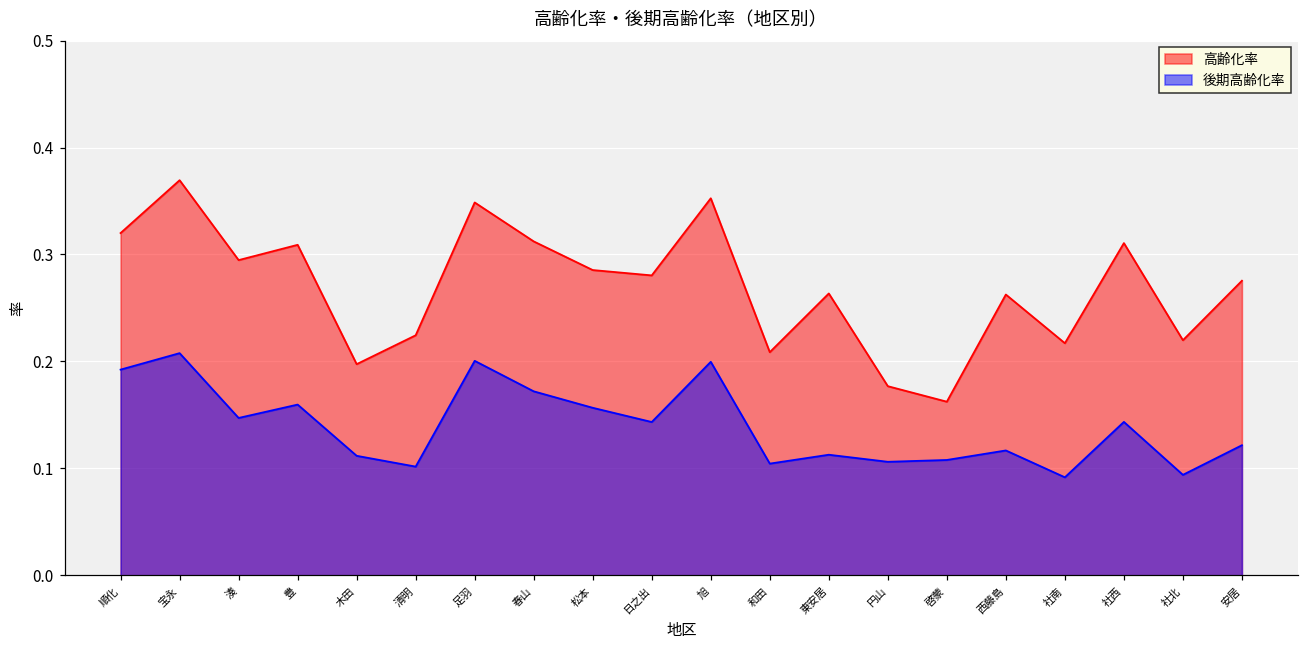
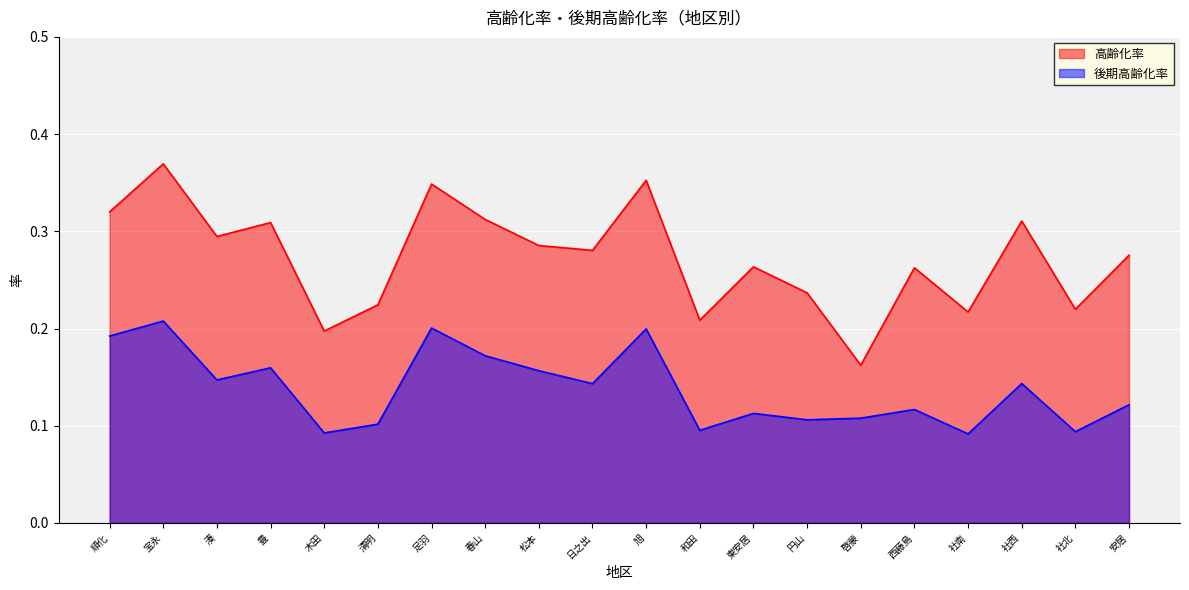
  {
    "高齢化率": {
      "順化": 0.32,
      "宝永": 0.37,
      "湊": 0.29,
      "豊": 0.31,
      "木田": 0.20,
      "清明": 0.22,
      "足羽": 0.35,
      "春山": 0.31,
      "松本": 0.29,
      "日之出": 0.28,
      "旭": 0.35,
      "和田": 0.21,
      "東安居": 0.26,
-     "円山": 0.18,
+     "円山": 0.24,
      "啓蒙": 0.16,
      "西藤島": 0.26,
      "社南": 0.22,
      "社西": 0.31,
      "社北": 0.22,
      "安居": 0.28
    },
    "後期高齢化率": {
      "順化": 0.19,
      "宝永": 0.21,
      "湊": 0.15,
      "豊": 0.16,
-     "木田": 0.11,
+     "木田": 0.09,
      "清明": 0.10,
      "足羽": 0.20,
      "春山": 0.17,
      "松本": 0.16,
      "日之出": 0.14,
      "旭": 0.20,
-     "和田": 0.104,
+     "和田": 0.095,
      "東安居": 0.11,
      "円山": 0.11,
      "啓蒙": 0.11,
      "西藤島": 0.12,
      "社南": 0.09,
      "社西": 0.14,
      "社北": 0.09,
      "安居": 0.12
    }
  }
